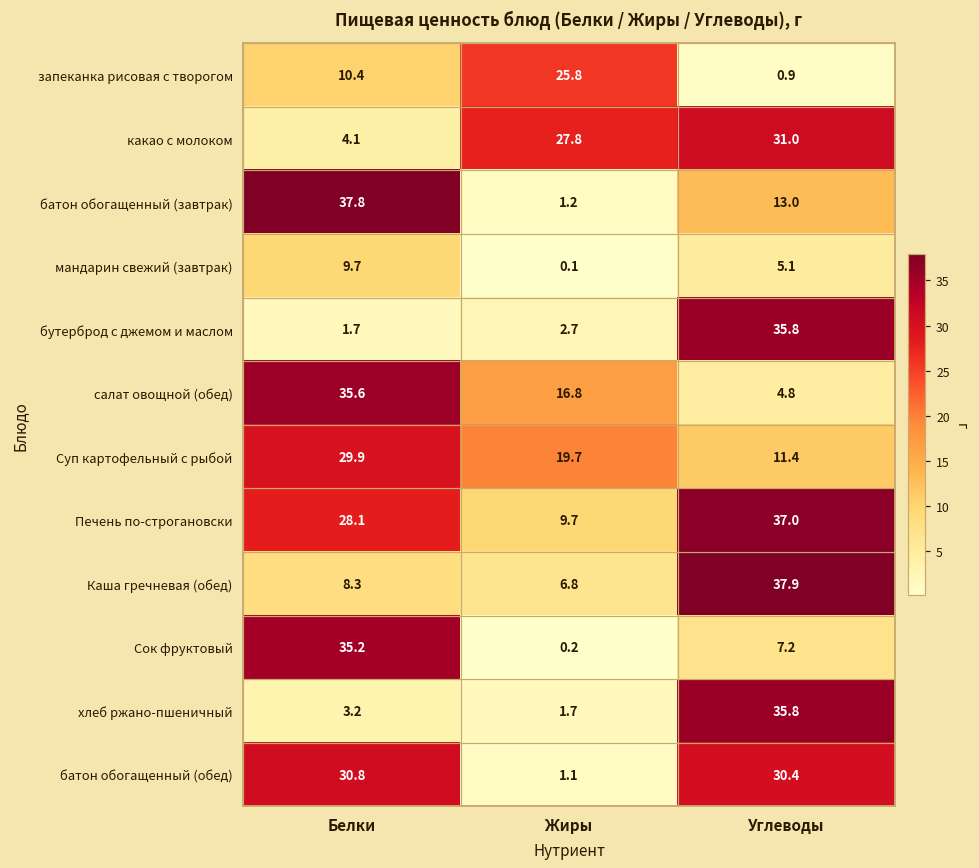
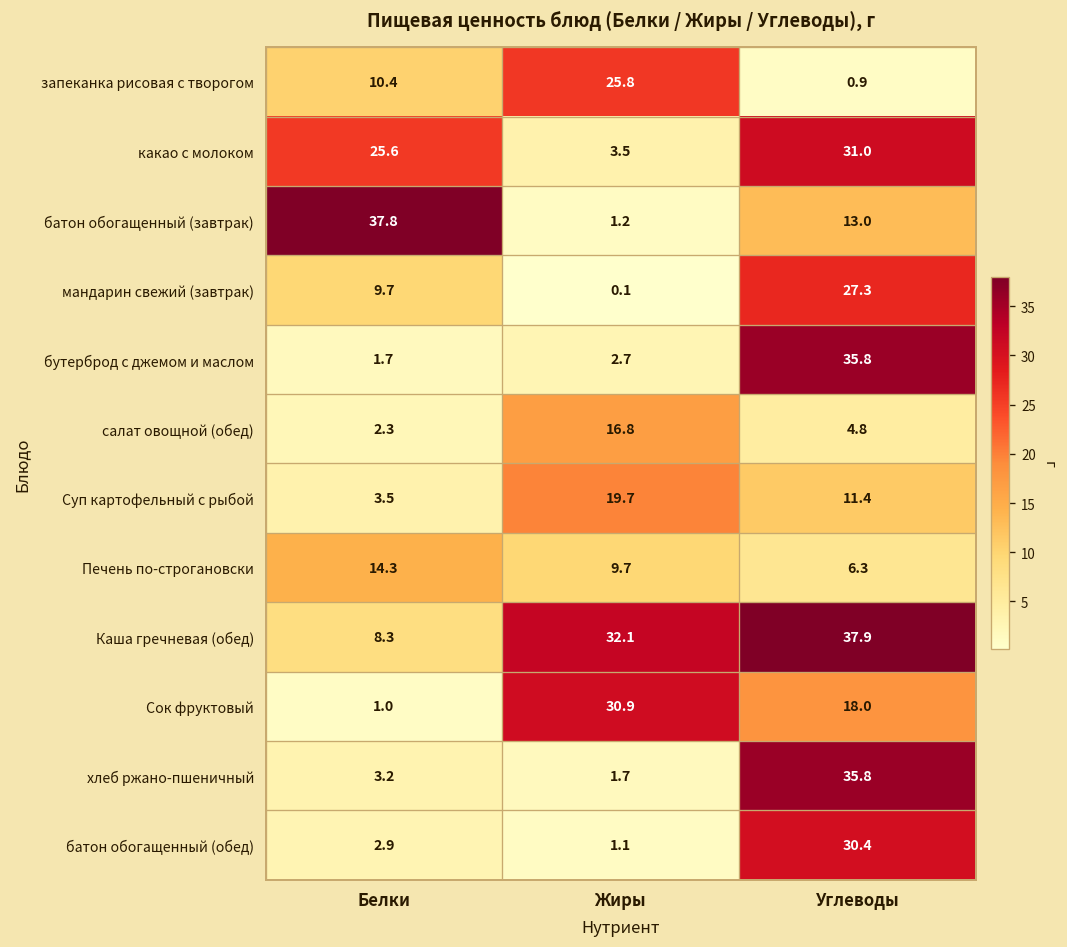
  {
    "запеканка рисовая с творогом": {
      "Белки": 10.4,
      "Жиры": 25.8,
      "Углеводы": 0.9
    },
    "какао с молоком": {
-     "Белки": 4.1,
-     "Жиры": 27.8,
+     "Белки": 25.6,
+     "Жиры": 3.5,
      "Углеводы": 31.0
    },
    "батон обогащенный (завтрак)": {
      "Белки": 37.8,
      "Жиры": 1.2,
      "Углеводы": 13.0
    },
    "мандарин свежий (завтрак)": {
      "Белки": 9.7,
      "Жиры": 0.1,
-     "Углеводы": 5.1
+     "Углеводы": 27.3
    },
    "бутерброд с джемом и маслом": {
      "Белки": 1.7,
      "Жиры": 2.7,
      "Углеводы": 35.8
    },
    "салат овощной (обед)": {
-     "Белки": 35.6,
+     "Белки": 2.3,
      "Жиры": 16.8,
      "Углеводы": 4.8
    },
    "Суп картофельный с рыбой": {
-     "Белки": 29.9,
+     "Белки": 3.5,
      "Жиры": 19.7,
      "Углеводы": 11.4
    },
    "Печень по-строгановски": {
-     "Белки": 28.1,
+     "Белки": 14.3,
      "Жиры": 9.7,
-     "Углеводы": 37.0
+     "Углеводы": 6.3
    },
    "Каша гречневая (обед)": {
      "Белки": 8.3,
-     "Жиры": 6.8,
+     "Жиры": 32.1,
      "Углеводы": 37.9
    },
    "Сок фруктовый": {
-     "Белки": 35.2,
-     "Жиры": 0.2,
-     "Углеводы": 7.2
+     "Белки": 1.0,
+     "Жиры": 30.9,
+     "Углеводы": 18.0
    },
    "хлеб ржано-пшеничный": {
      "Белки": 3.2,
      "Жиры": 1.7,
      "Углеводы": 35.8
    },
    "батон обогащенный (обед)": {
-     "Белки": 30.8,
+     "Белки": 2.9,
      "Жиры": 1.1,
      "Углеводы": 30.4
    }
  }
